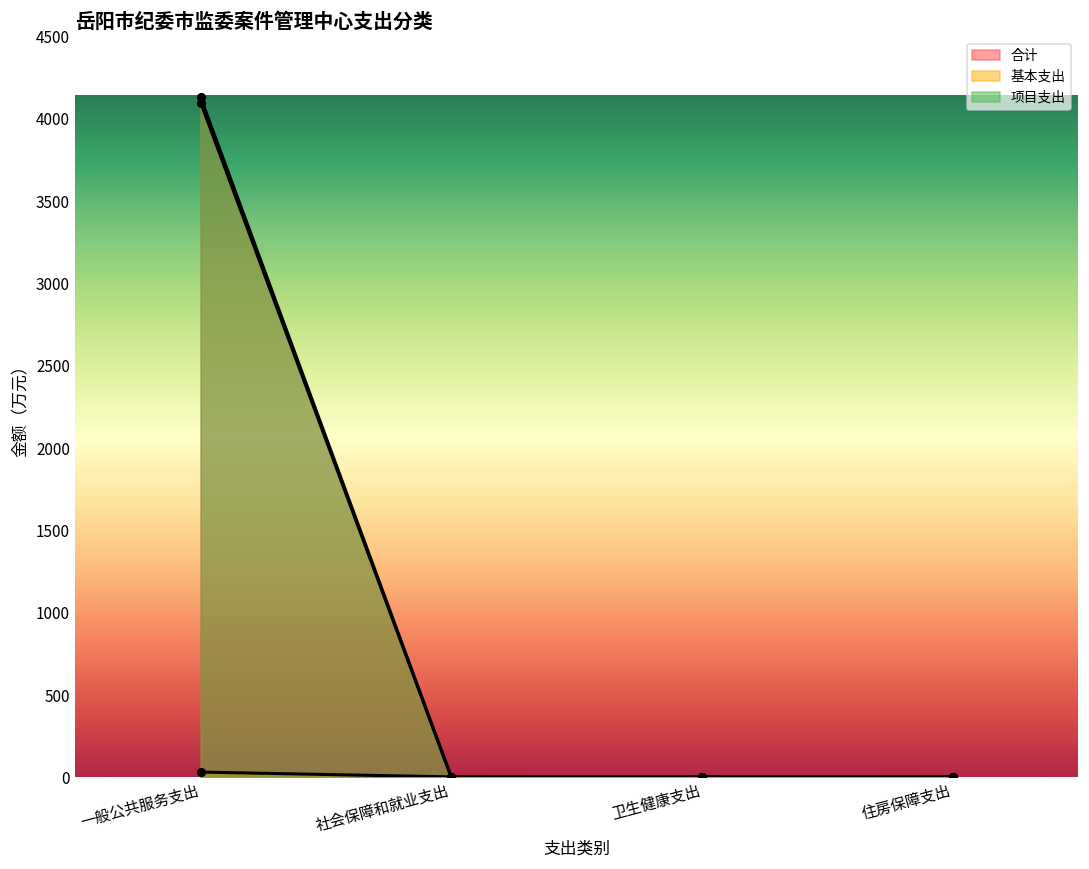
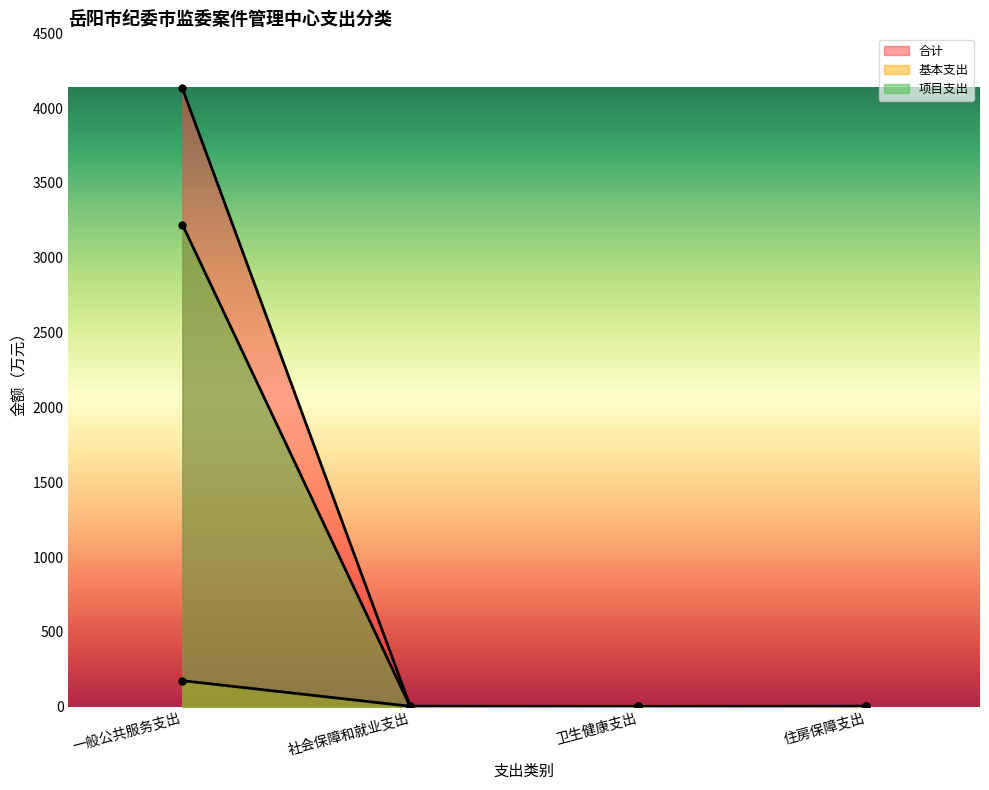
  {
    "合计": {
      "一般公共服务支出": 4130
    },
    "基本支出": {
-     "一般公共服务支出": 30
+     "一般公共服务支出": 170
    },
    "项目支出": {
-     "一般公共服务支出": 4100
+     "一般公共服务支出": 3220
    }
  }
